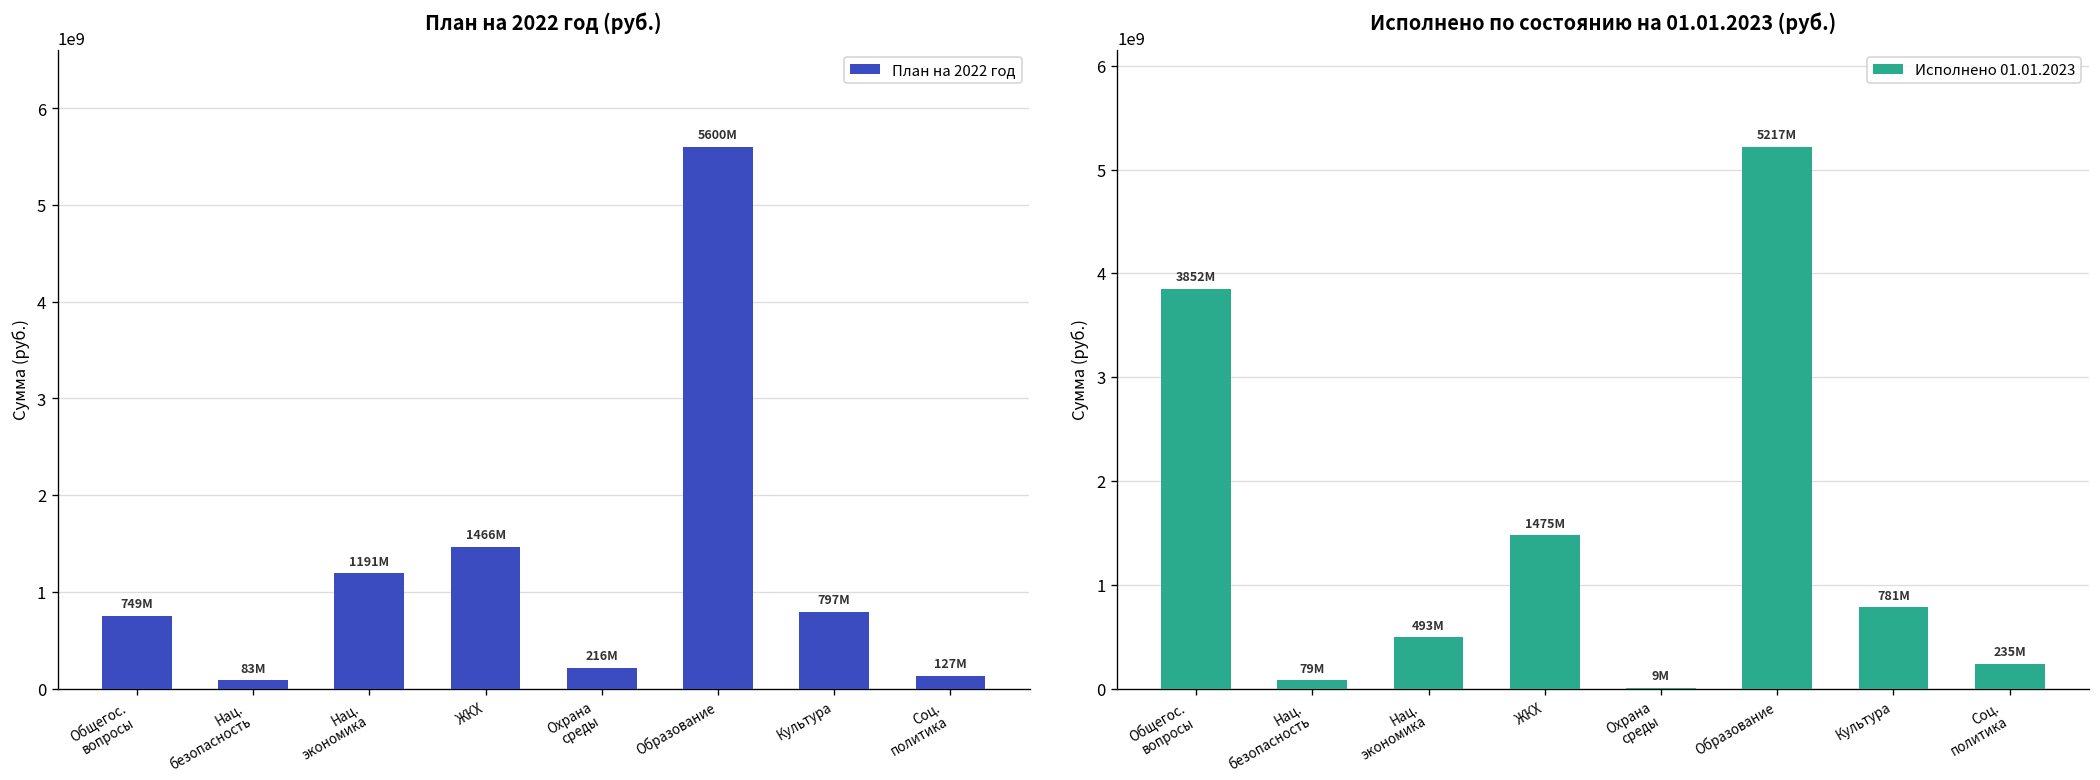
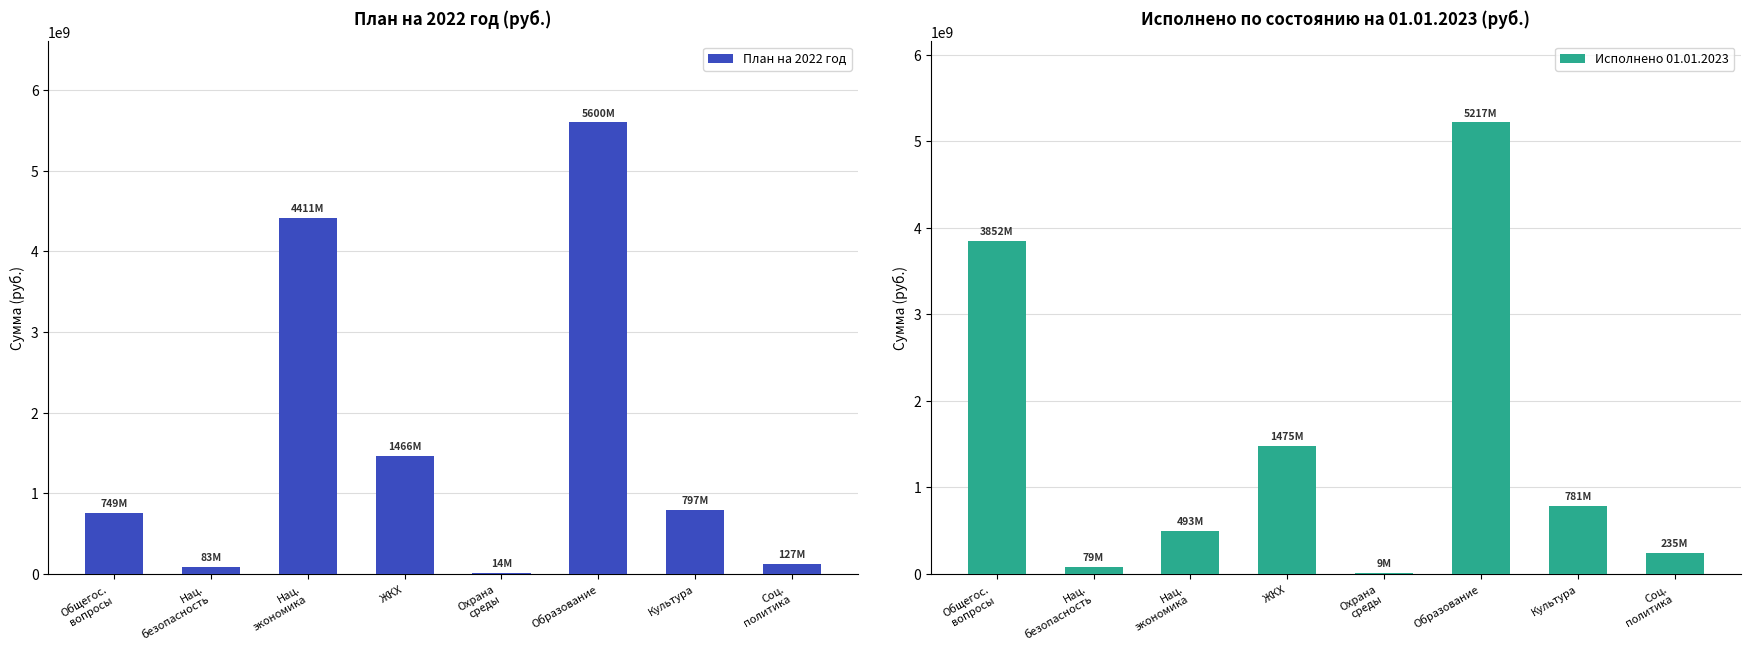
  {
    "План на 2022 год (руб.)": {
-     "Нац. экономика": "1191М",
-     "Охрана среды": "216М"
+     "Нац. экономика": "4411М",
+     "Охрана среды": "14М"
    }
  }
